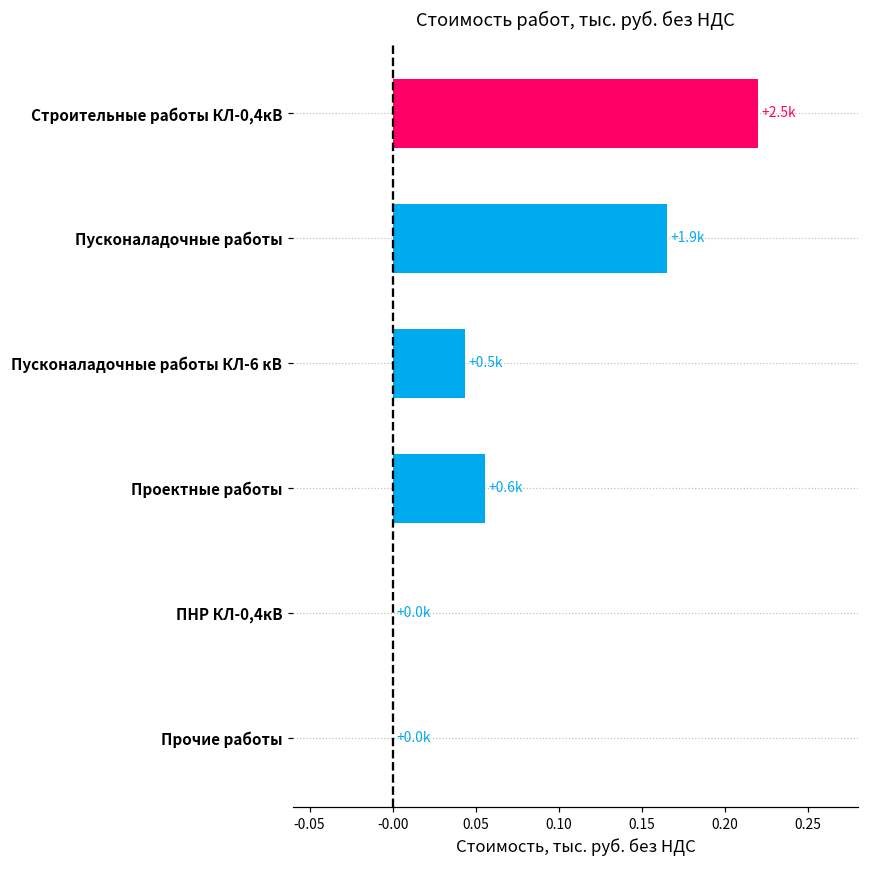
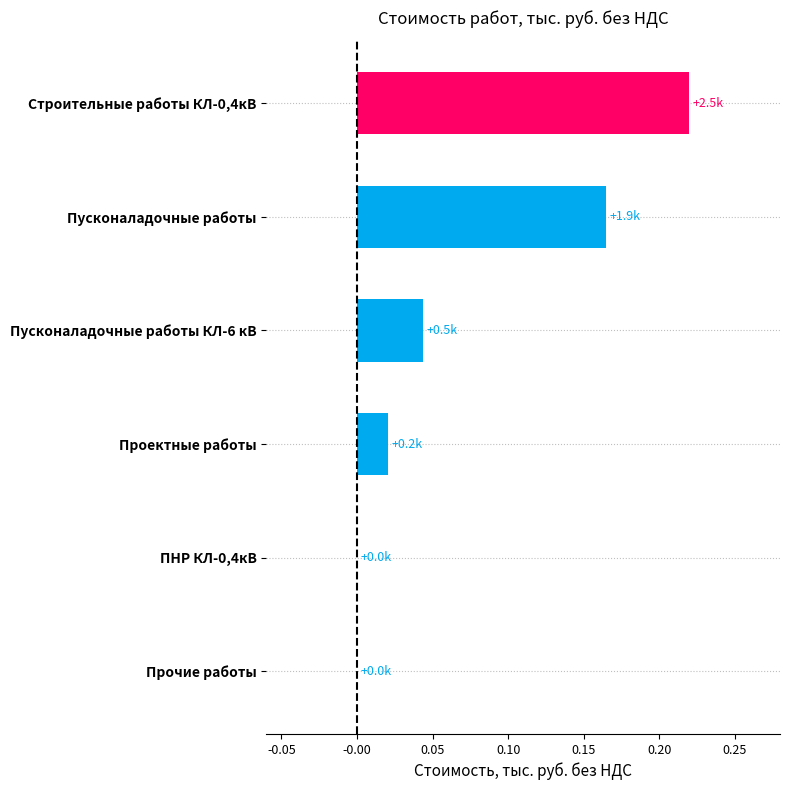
  {
-   "Проектные работы": "+0.6k",
+   "Проектные работы": "+0.2k",
    "ПНР КЛ-0,4кВ": "+0.0k",
    "Прочие работы": "+0.0k"
  }
